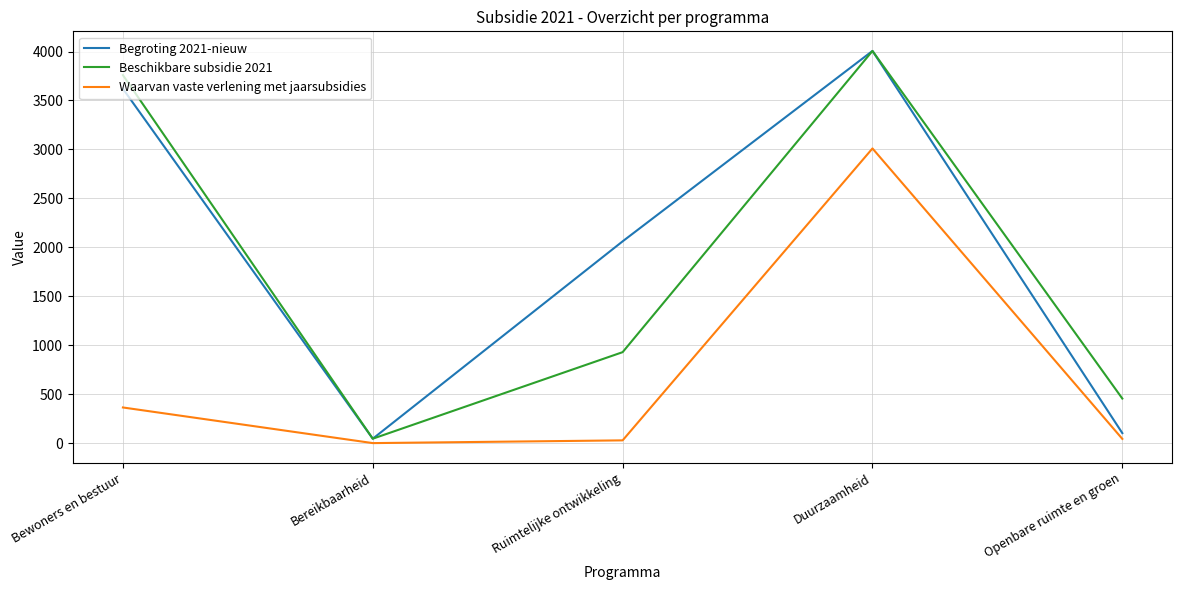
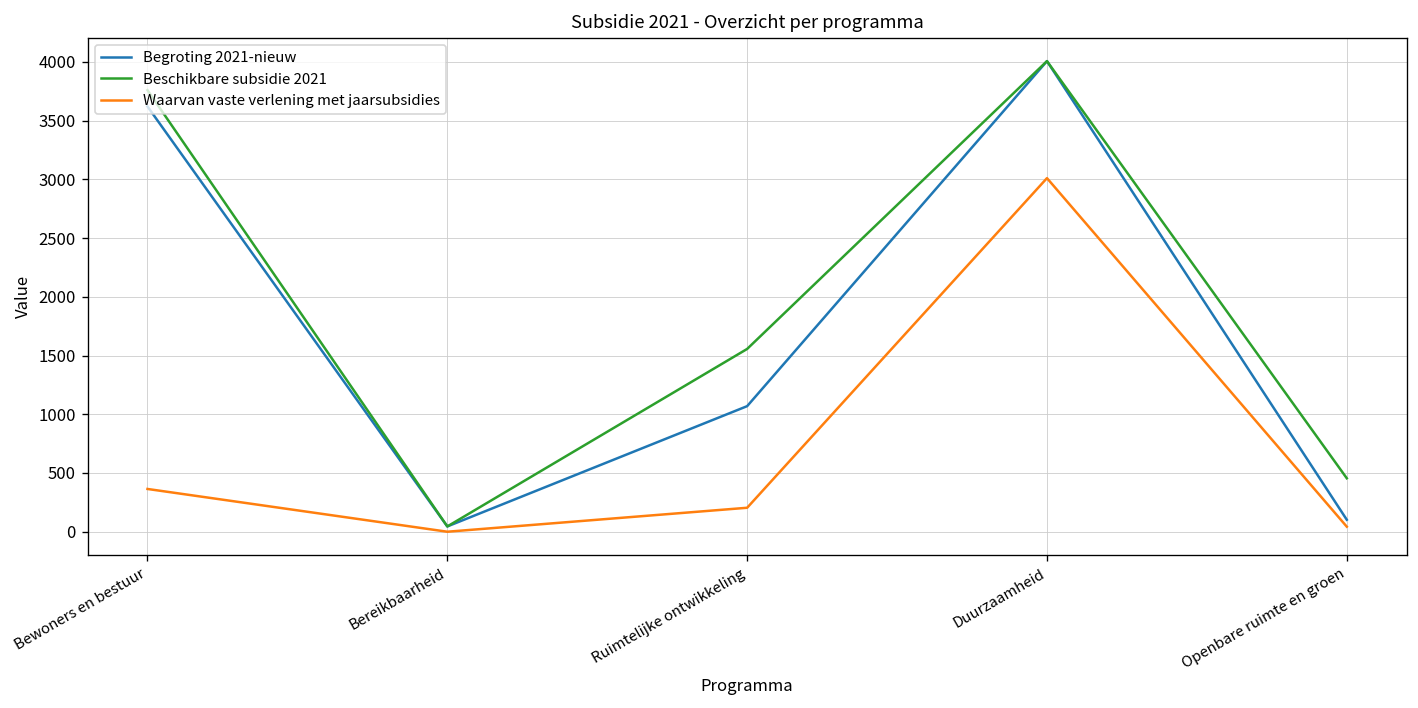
  {
    "Begroting 2021-nieuw": {
-     "Ruimtelijke ontwikkeling": 2100,
+     "Ruimtelijke ontwikkeling": 1100,
      "Openbare ruimte en groen": 100
    },
    "Beschikbare subsidie 2021": {
-     "Ruimtelijke ontwikkeling": 900,
+     "Ruimtelijke ontwikkeling": 1600,
      "Openbare ruimte en groen": 500
    },
    "Waarvan vaste verlening met jaarsubsidies": {
      "Bewoners en bestuur": 400,
      "Bereikbaarheid": 0,
-     "Ruimtelijke ontwikkeling": 0,
+     "Ruimtelijke ontwikkeling": 200,
      "Duurzaamheid": 3000,
      "Openbare ruimte en groen": 0
    }
  }
